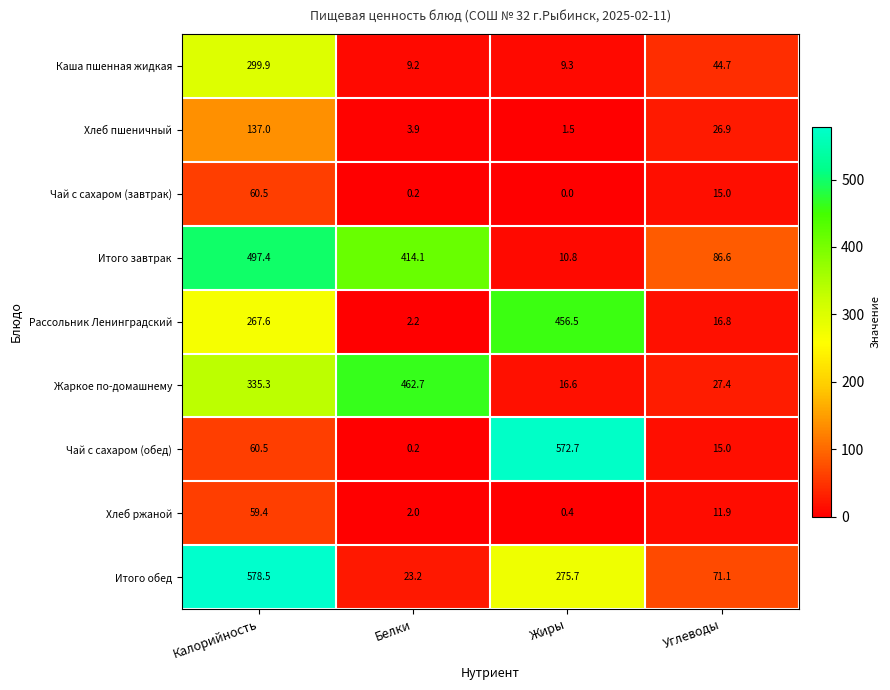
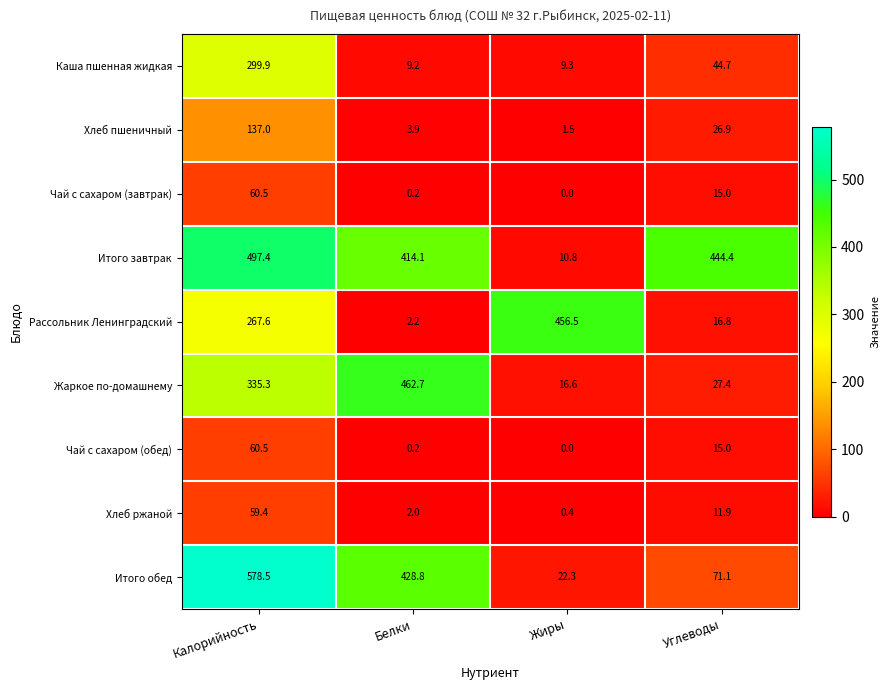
  {
    "Каша пшенная жидкая": {
      "Калорийность": 299.9,
      "Белки": 9.2,
      "Жиры": 9.3,
      "Углеводы": 44.7
    },
    "Хлеб пшеничный": {
      "Калорийность": 137.0,
      "Белки": 3.9,
      "Жиры": 1.5,
      "Углеводы": 26.9
    },
    "Чай с сахаром (завтрак)": {
      "Калорийность": 60.5,
      "Белки": 0.2,
      "Жиры": 0.0,
      "Углеводы": 15.0
    },
    "Итого завтрак": {
      "Калорийность": 497.4,
      "Белки": 414.1,
      "Жиры": 10.8,
-     "Углеводы": 86.6
+     "Углеводы": 444.4
    },
    "Рассольник Ленинградский": {
      "Калорийность": 267.6,
      "Белки": 2.2,
      "Жиры": 456.5,
      "Углеводы": 16.8
    },
    "Жаркое по-домашнему": {
      "Калорийность": 335.3,
      "Белки": 462.7,
      "Жиры": 16.6,
      "Углеводы": 27.4
    },
    "Чай с сахаром (обед)": {
      "Калорийность": 60.5,
      "Белки": 0.2,
-     "Жиры": 572.7,
+     "Жиры": 0.0,
      "Углеводы": 15.0
    },
    "Хлеб ржаной": {
      "Калорийность": 59.4,
      "Белки": 2.0,
      "Жиры": 0.4,
      "Углеводы": 11.9
    },
    "Итого обед": {
      "Калорийность": 578.5,
-     "Белки": 23.2,
-     "Жиры": 275.7,
+     "Белки": 428.8,
+     "Жиры": 22.3,
      "Углеводы": 71.1
    }
  }
